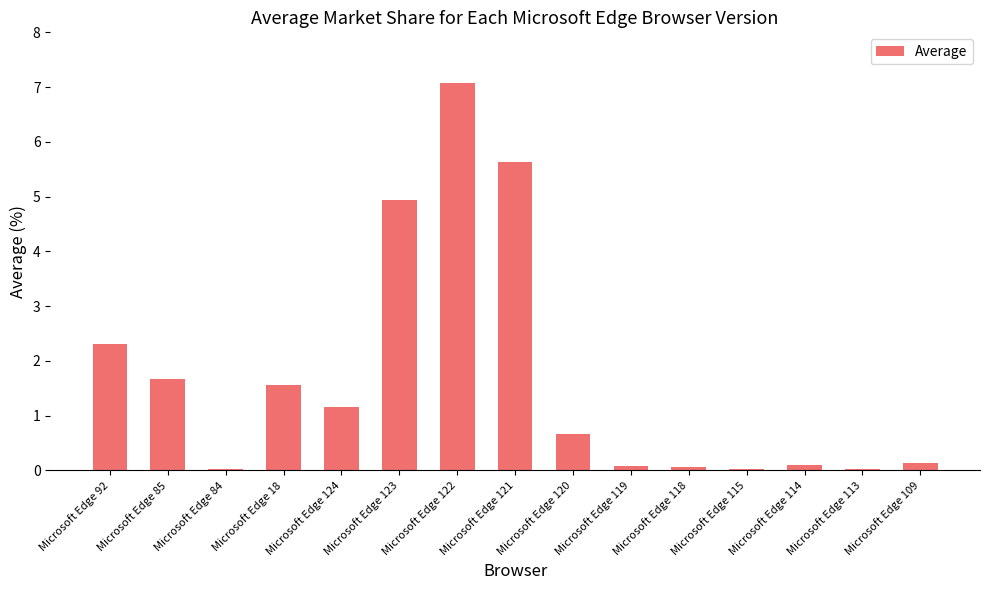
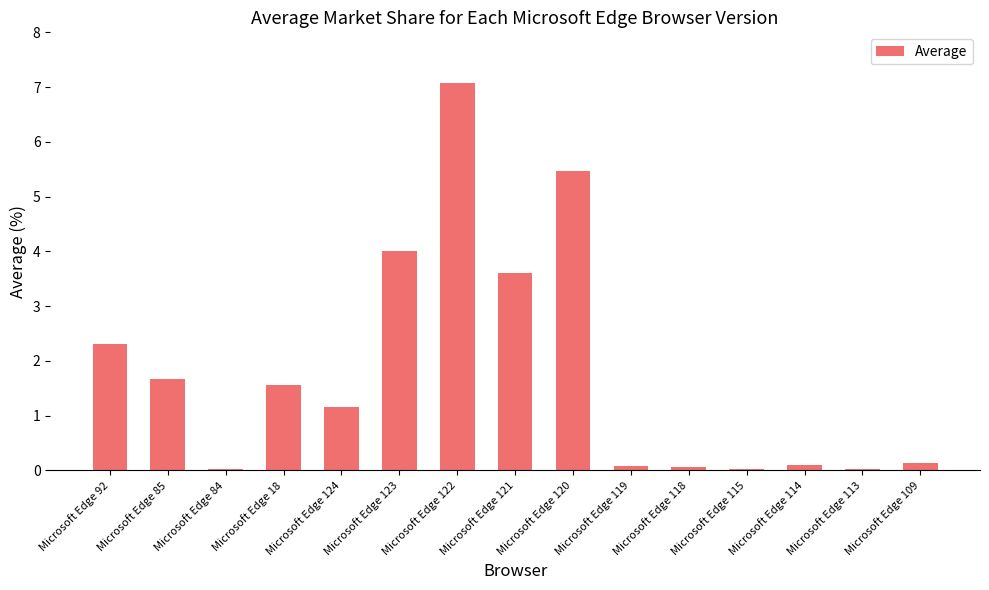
  {
    "Microsoft Edge 92": 2.3,
    "Microsoft Edge 85": 1.7,
    "Microsoft Edge 18": 1.6,
    "Microsoft Edge 124": 1.2,
-   "Microsoft Edge 123": 4.9,
+   "Microsoft Edge 123": 4.0,
    "Microsoft Edge 122": 7.1,
-   "Microsoft Edge 121": 5.6,
-   "Microsoft Edge 120": 0.7,
+   "Microsoft Edge 121": 3.6,
+   "Microsoft Edge 120": 5.5,
    "Microsoft Edge 119": 0.1,
    "Microsoft Edge 118": 0.1,
    "Microsoft Edge 114": 0.1,
    "Microsoft Edge 109": 0.1
  }
